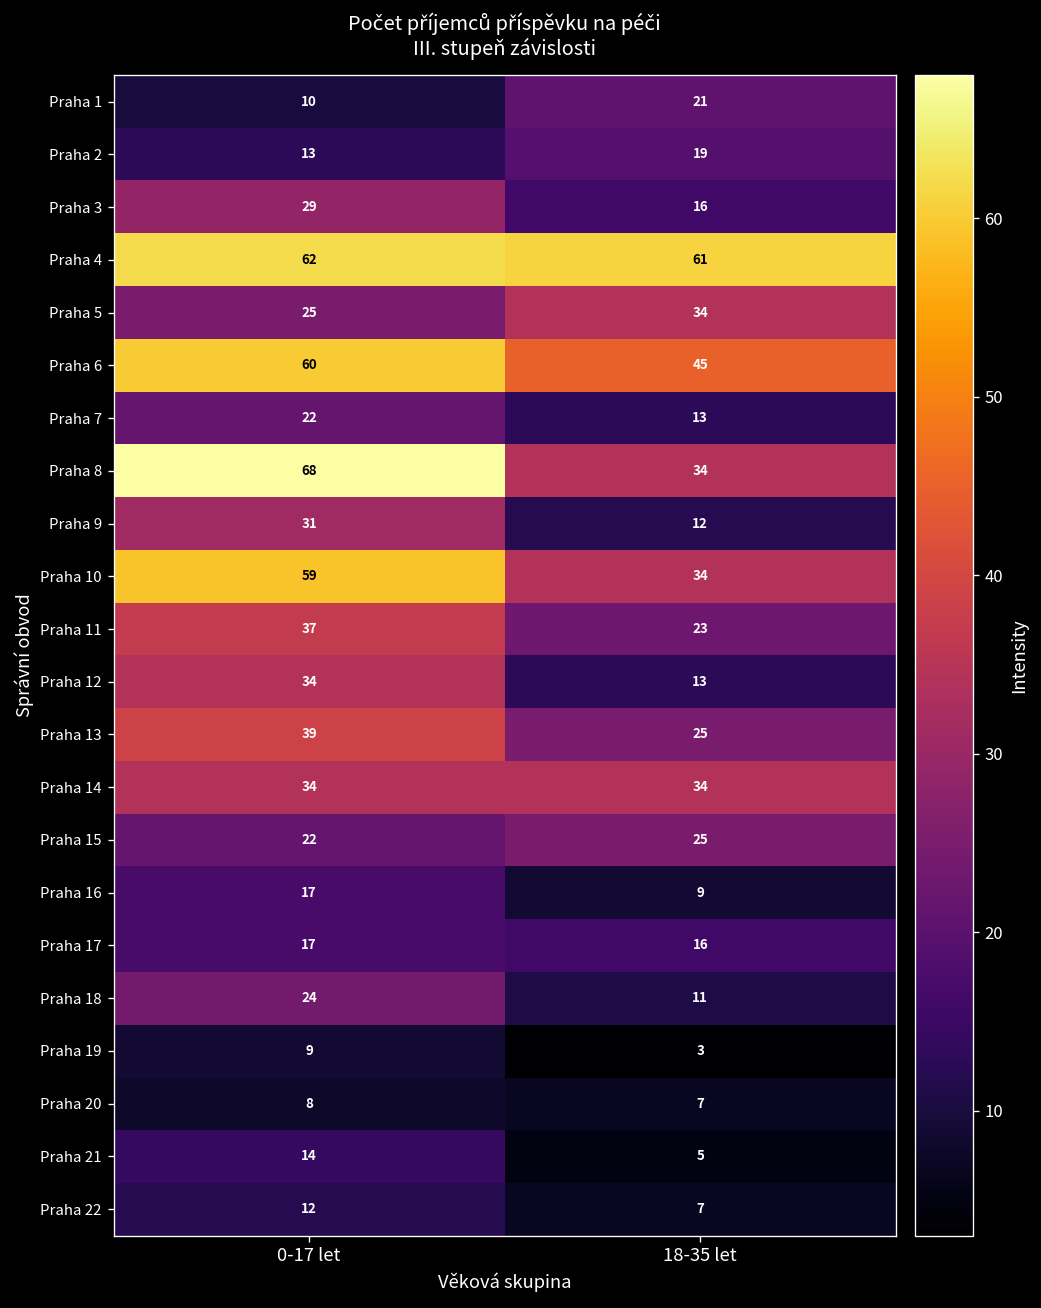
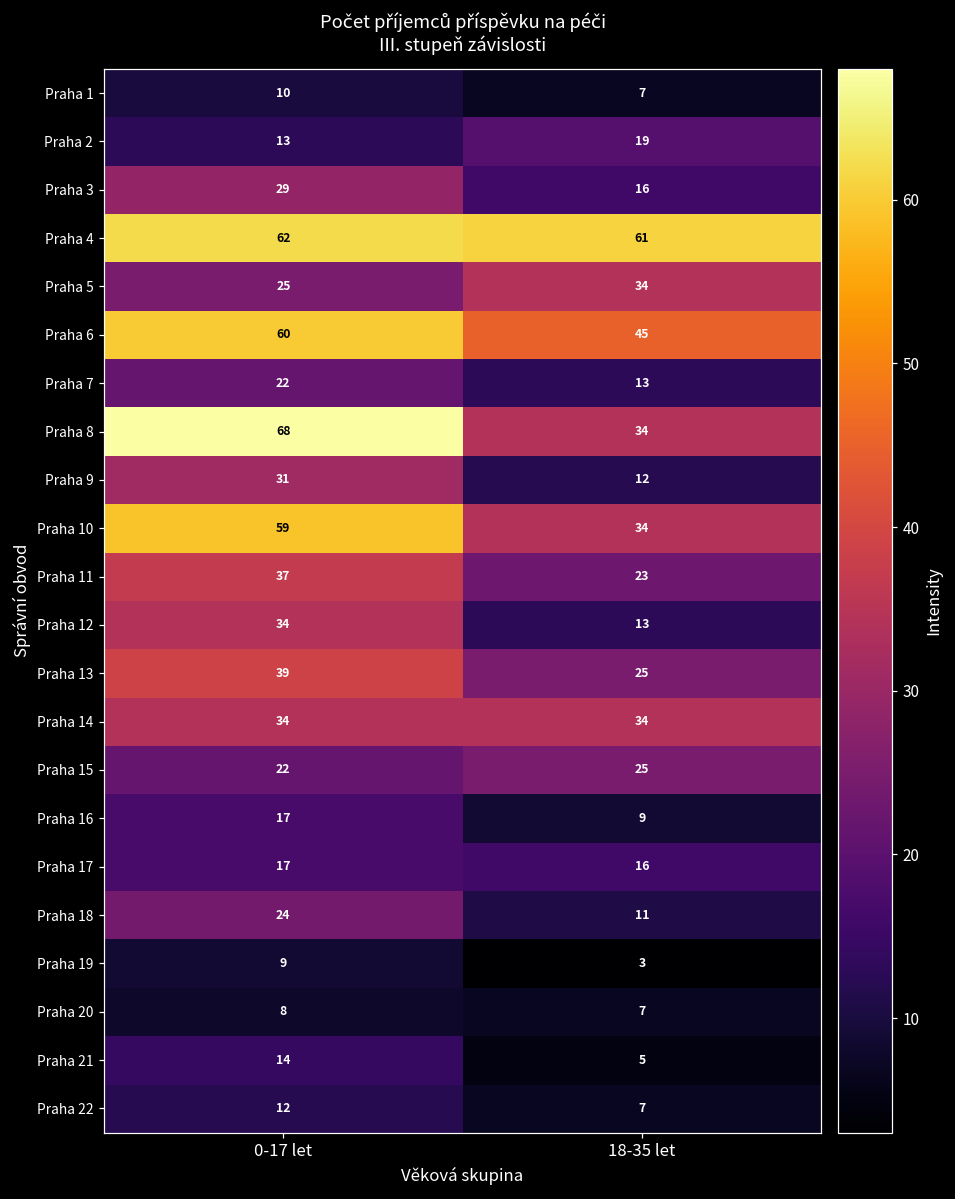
  {
    "Praha 1": {
      "0-17 let": 10,
-     "18-35 let": 21
+     "18-35 let": 7
    },
    "Praha 2": {
      "0-17 let": 13,
      "18-35 let": 19
    },
    "Praha 3": {
      "0-17 let": 29,
      "18-35 let": 16
    },
    "Praha 4": {
      "0-17 let": 62,
      "18-35 let": 61
    },
    "Praha 5": {
      "0-17 let": 25,
      "18-35 let": 34
    },
    "Praha 6": {
      "0-17 let": 60,
      "18-35 let": 45
    },
    "Praha 7": {
      "0-17 let": 22,
      "18-35 let": 13
    },
    "Praha 8": {
      "0-17 let": 68,
      "18-35 let": 34
    },
    "Praha 9": {
      "0-17 let": 31,
      "18-35 let": 12
    },
    "Praha 10": {
      "0-17 let": 59,
      "18-35 let": 34
    },
    "Praha 11": {
      "0-17 let": 37,
      "18-35 let": 23
    },
    "Praha 12": {
      "0-17 let": 34,
      "18-35 let": 13
    },
    "Praha 13": {
      "0-17 let": 39,
      "18-35 let": 25
    },
    "Praha 14": {
      "0-17 let": 34,
      "18-35 let": 34
    },
    "Praha 15": {
      "0-17 let": 22,
      "18-35 let": 25
    },
    "Praha 16": {
      "0-17 let": 17,
      "18-35 let": 9
    },
    "Praha 17": {
      "0-17 let": 17,
      "18-35 let": 16
    },
    "Praha 18": {
      "0-17 let": 24,
      "18-35 let": 11
    },
    "Praha 19": {
      "0-17 let": 9,
      "18-35 let": 3
    },
    "Praha 20": {
      "0-17 let": 8,
      "18-35 let": 7
    },
    "Praha 21": {
      "0-17 let": 14,
      "18-35 let": 5
    },
    "Praha 22": {
      "0-17 let": 12,
      "18-35 let": 7
    }
  }
